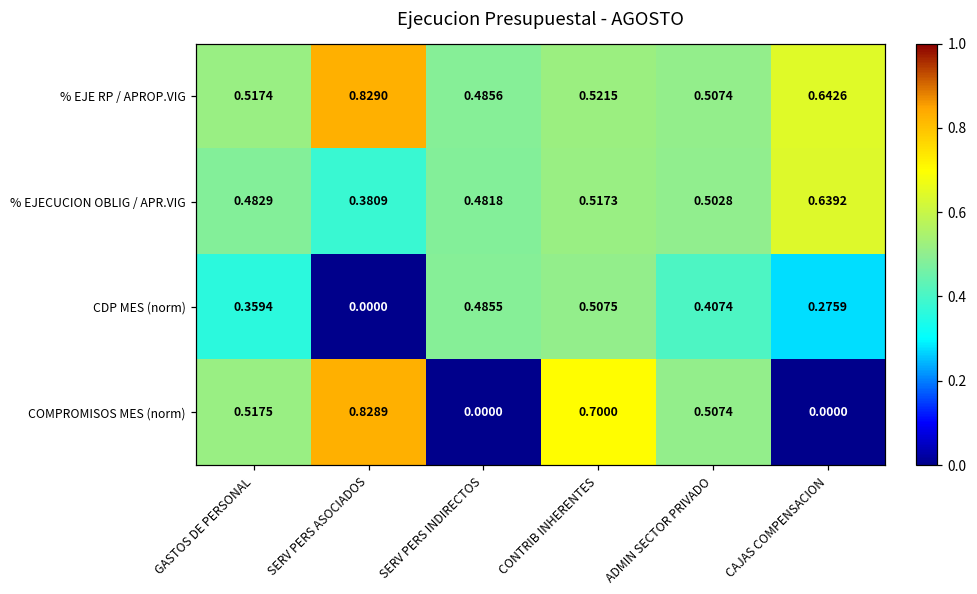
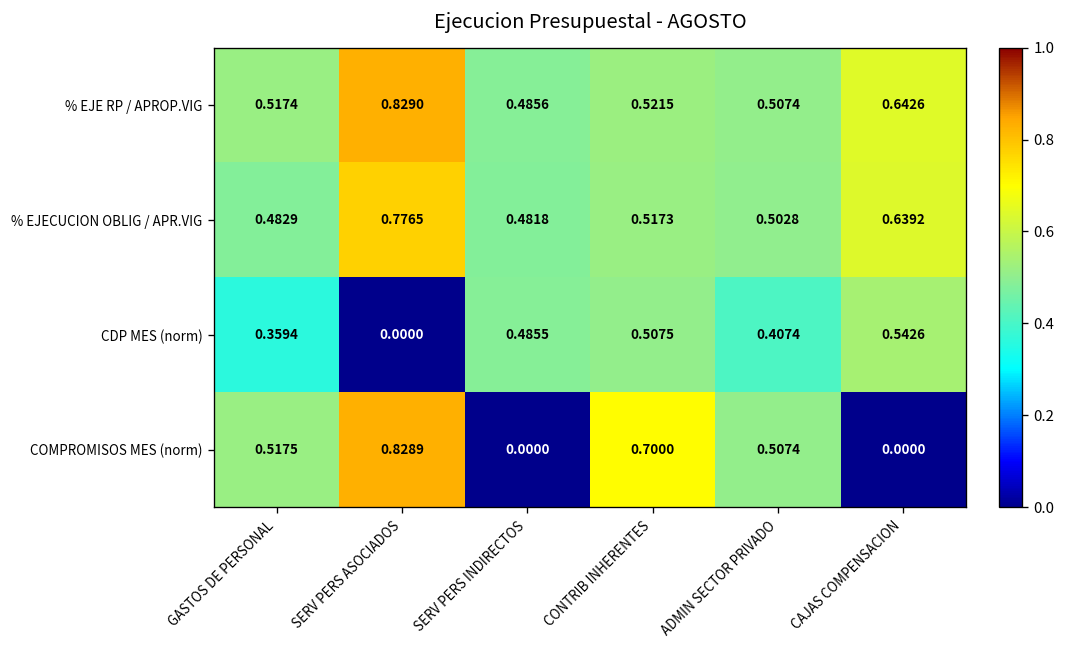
  {
    "% EJE RP / APROP.VIG": {
      "GASTOS DE PERSONAL": 0.5174,
      "SERV PERS ASOCIADOS": 0.8290,
      "SERV PERS INDIRECTOS": 0.4856,
      "CONTRIB INHERENTES": 0.5215,
      "ADMIN SECTOR PRIVADO": 0.5074,
      "CAJAS COMPENSACION": 0.6426
    },
    "% EJECUCION OBLIG / APR.VIG": {
      "GASTOS DE PERSONAL": 0.4829,
-     "SERV PERS ASOCIADOS": 0.3809,
+     "SERV PERS ASOCIADOS": 0.7765,
      "SERV PERS INDIRECTOS": 0.4818,
      "CONTRIB INHERENTES": 0.5173,
      "ADMIN SECTOR PRIVADO": 0.5028,
      "CAJAS COMPENSACION": 0.6392
    },
    "CDP MES (norm)": {
      "GASTOS DE PERSONAL": 0.3594,
      "SERV PERS ASOCIADOS": 0.0000,
      "SERV PERS INDIRECTOS": 0.4855,
      "CONTRIB INHERENTES": 0.5075,
      "ADMIN SECTOR PRIVADO": 0.4074,
-     "CAJAS COMPENSACION": 0.2759
+     "CAJAS COMPENSACION": 0.5426
    },
    "COMPROMISOS MES (norm)": {
      "GASTOS DE PERSONAL": 0.5175,
      "SERV PERS ASOCIADOS": 0.8289,
      "SERV PERS INDIRECTOS": 0.0000,
      "CONTRIB INHERENTES": 0.7000,
      "ADMIN SECTOR PRIVADO": 0.5074,
      "CAJAS COMPENSACION": 0.0000
    }
  }
